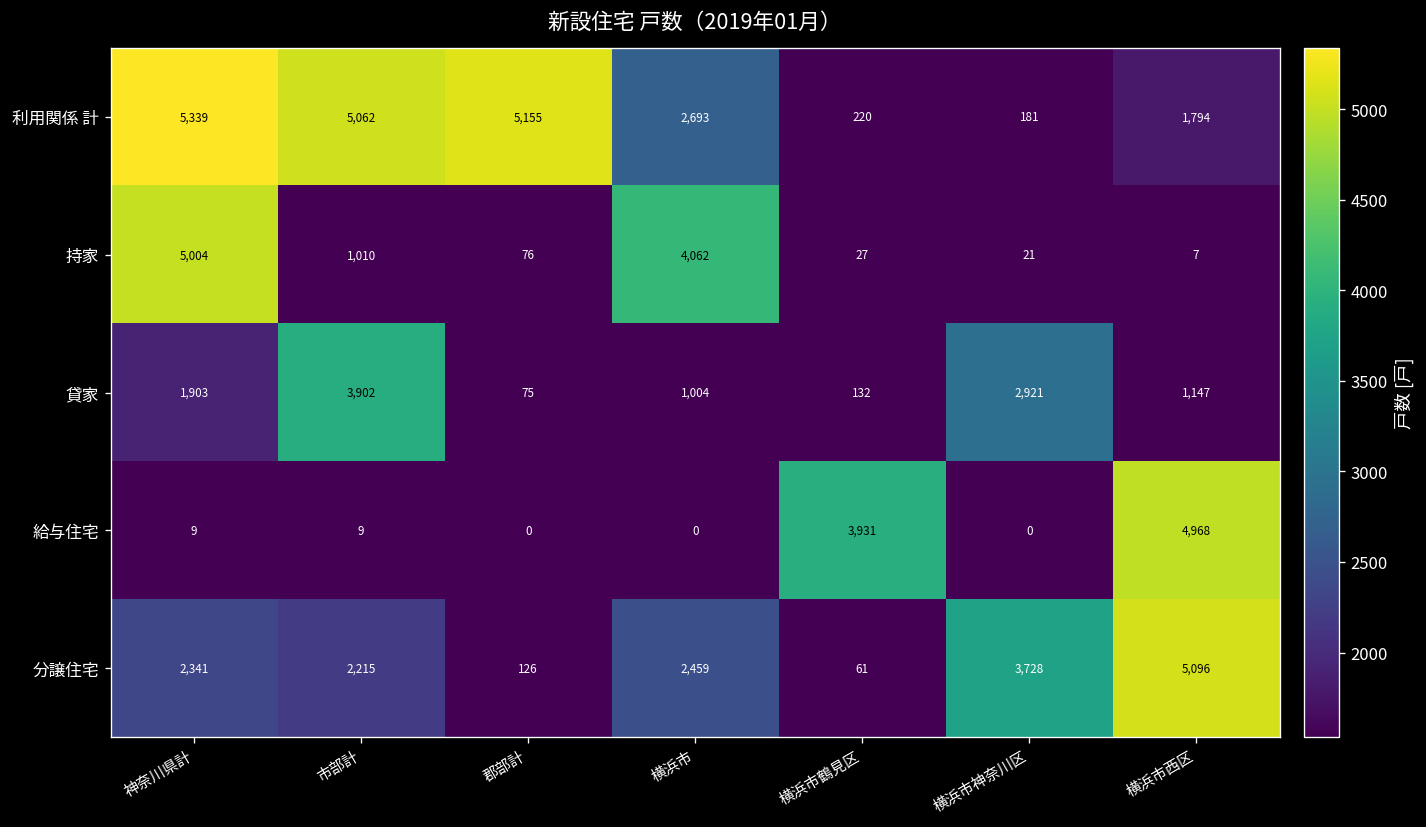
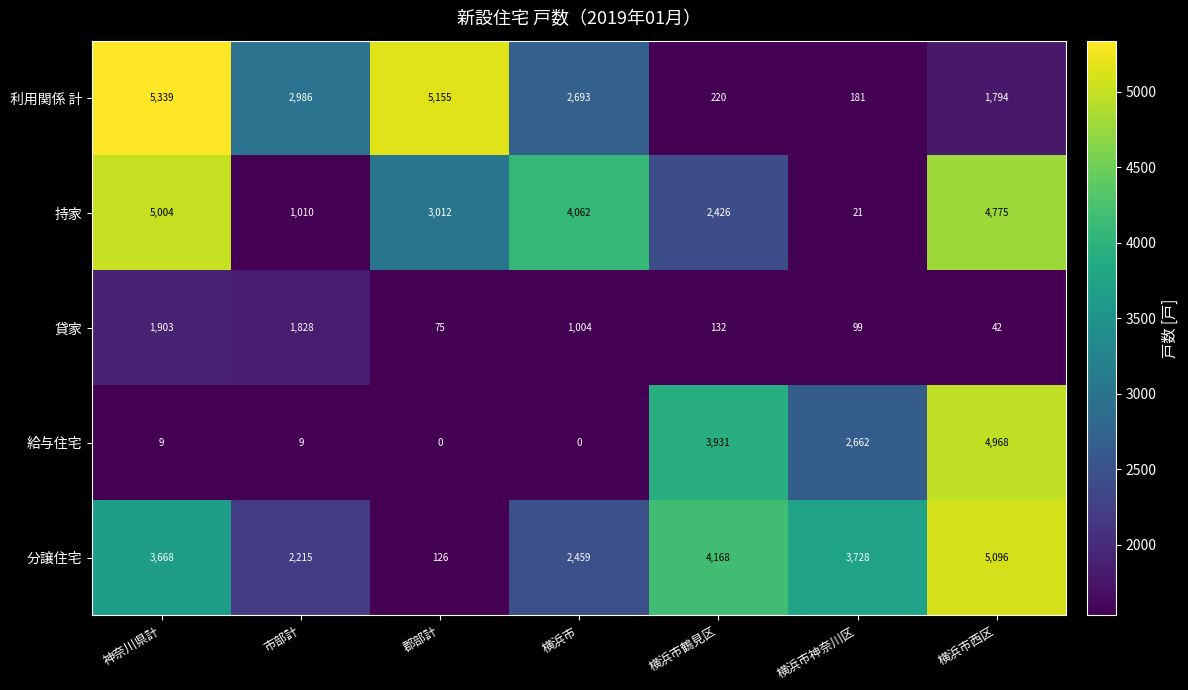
  {
    "利用関係 計": {
      "神奈川県計": "5,339",
-     "市部計": "5,062",
+     "市部計": "2,986",
      "郡部計": "5,155",
      "横浜市": "2,693",
      "横浜市鶴見区": "220",
      "横浜市神奈川区": "181",
      "横浜市西区": "1,794"
    },
    "持家": {
      "神奈川県計": "5,004",
      "市部計": "1,010",
-     "郡部計": "76",
+     "郡部計": "3,012",
      "横浜市": "4,062",
-     "横浜市鶴見区": "27",
+     "横浜市鶴見区": "2,426",
      "横浜市神奈川区": "21",
-     "横浜市西区": "7"
+     "横浜市西区": "4,775"
    },
    "貸家": {
      "神奈川県計": "1,903",
-     "市部計": "3,902",
+     "市部計": "1,828",
      "郡部計": "75",
      "横浜市": "1,004",
      "横浜市鶴見区": "132",
-     "横浜市神奈川区": "2,921",
-     "横浜市西区": "1,147"
+     "横浜市神奈川区": "99",
+     "横浜市西区": "42"
    },
    "給与住宅": {
      "神奈川県計": "9",
      "市部計": "9",
      "郡部計": "0",
      "横浜市": "0",
      "横浜市鶴見区": "3,931",
-     "横浜市神奈川区": "0",
+     "横浜市神奈川区": "2,662",
      "横浜市西区": "4,968"
    },
    "分譲住宅": {
-     "神奈川県計": "2,341",
+     "神奈川県計": "3,668",
      "市部計": "2,215",
      "郡部計": "126",
      "横浜市": "2,459",
-     "横浜市鶴見区": "61",
+     "横浜市鶴見区": "4,168",
      "横浜市神奈川区": "3,728",
      "横浜市西区": "5,096"
    }
  }
